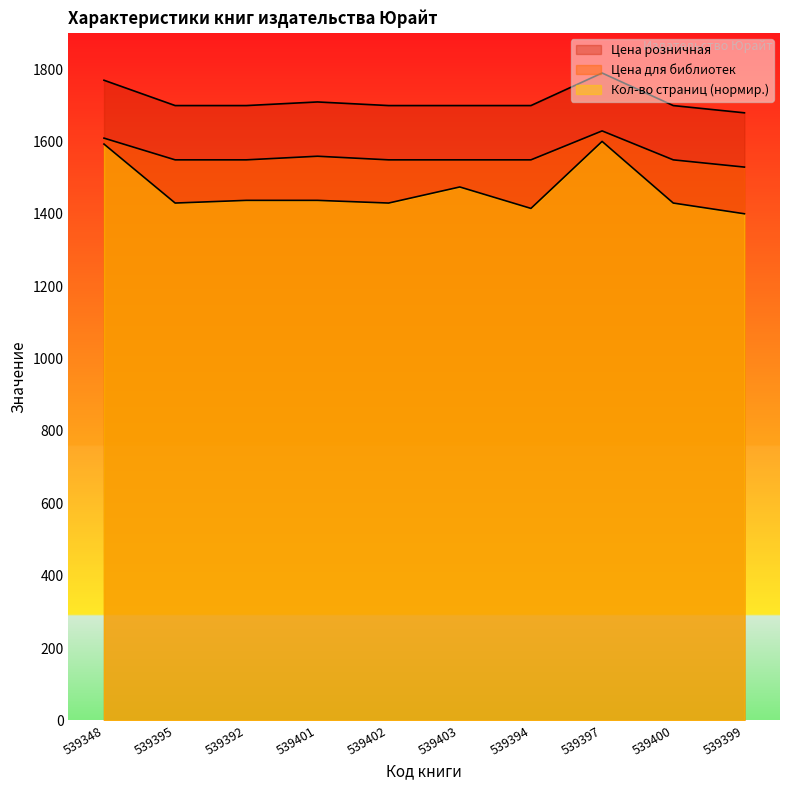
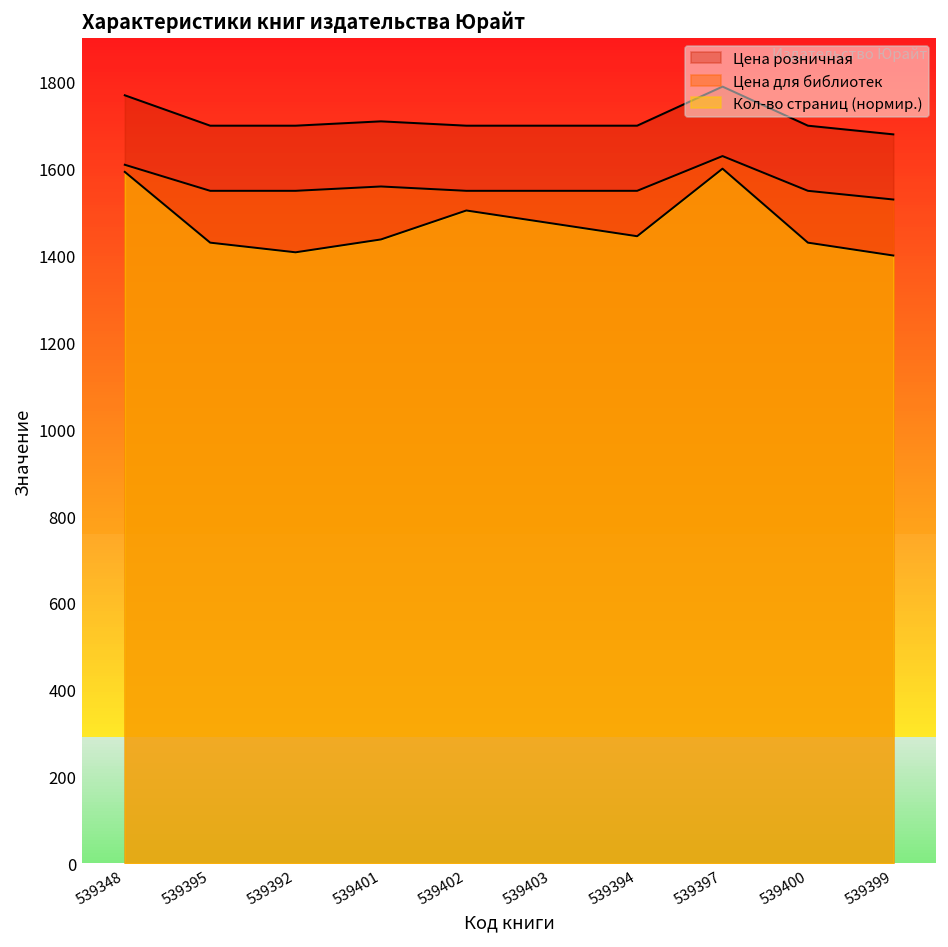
  {
    "Кол-во страниц (нормир.)": {
      "539348": 1590,
      "539395": 1430,
-     "539392": 1440,
+     "539392": 1410,
      "539401": 1440,
-     "539402": 1430,
+     "539402": 1500,
      "539403": 1470,
-     "539394": 1410,
+     "539394": 1440,
      "539397": 1600,
      "539400": 1430,
      "539399": 1400
    }
  }
